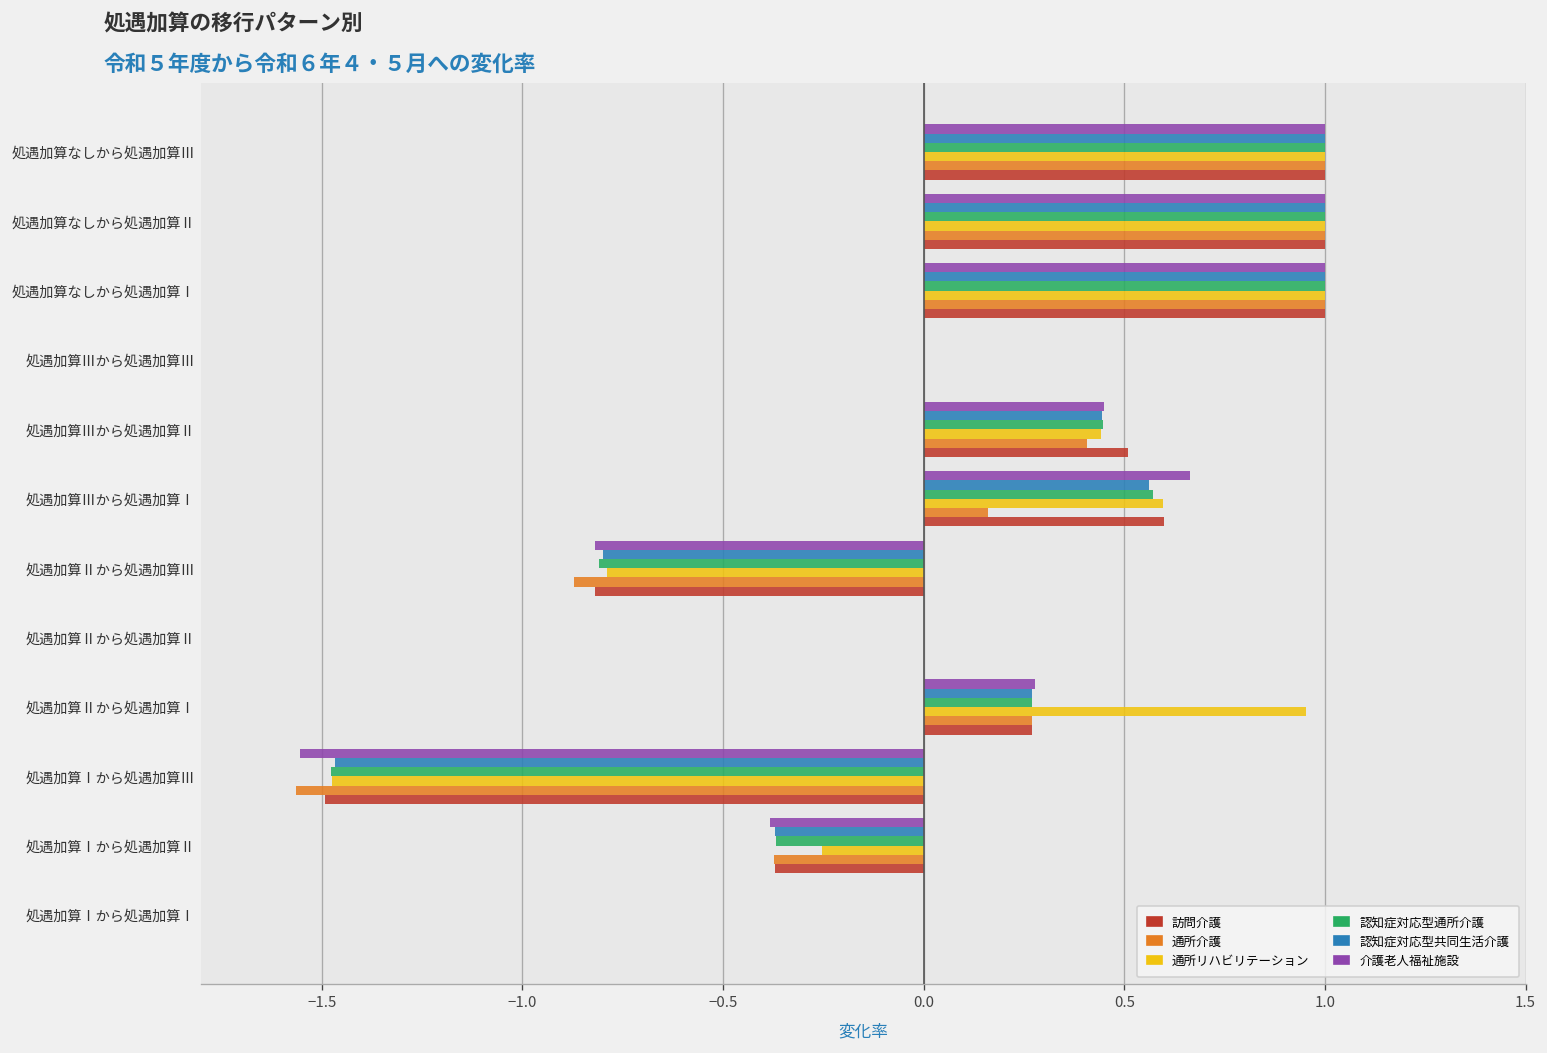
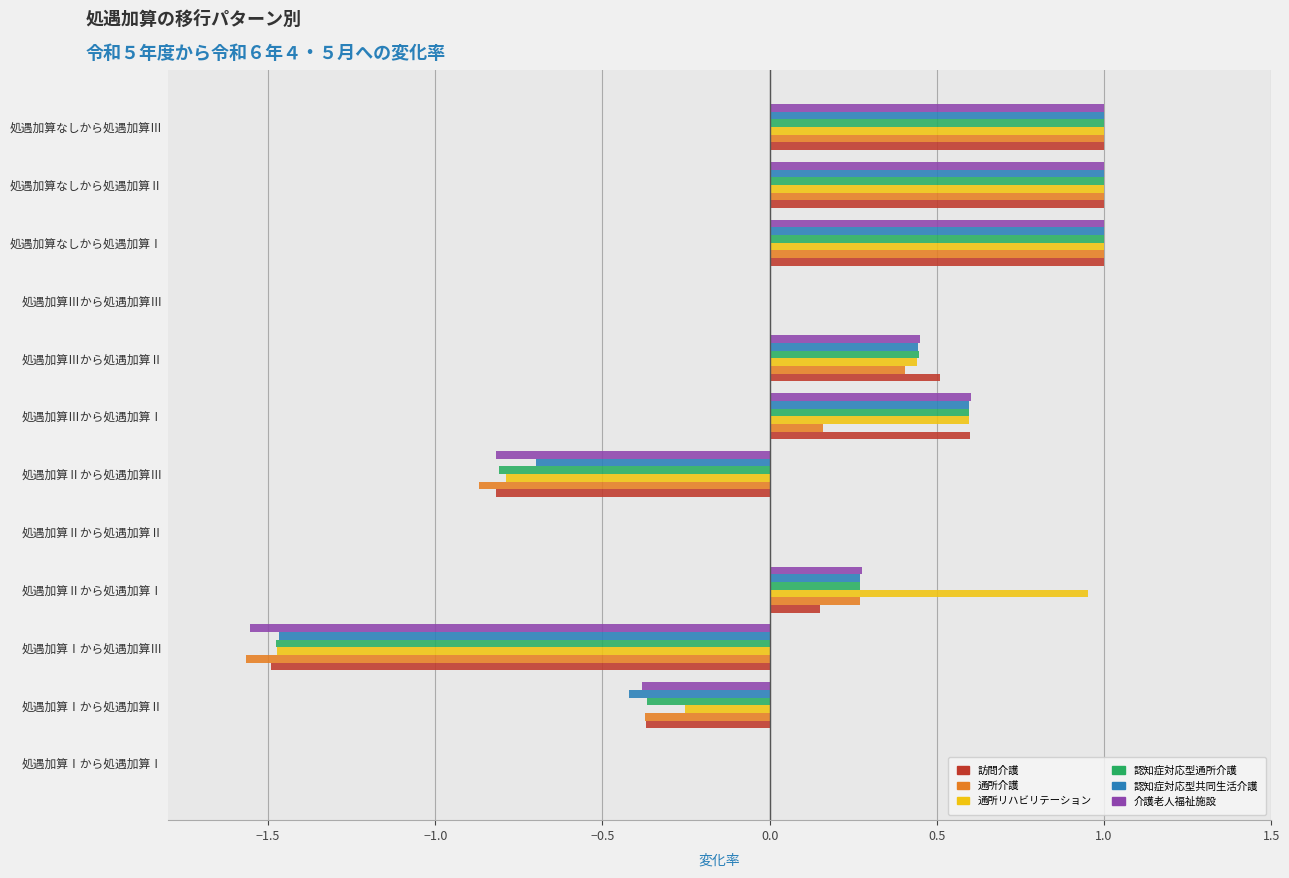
  {
    "訪問介護": {
      "処遇加算なしから処遇加算Ⅲ": 1.00,
      "処遇加算なしから処遇加算Ⅱ": 1.00,
      "処遇加算なしから処遇加算Ⅰ": 1.00,
      "処遇加算Ⅲから処遇加算Ⅲ": 0.00,
      "処遇加算Ⅲから処遇加算Ⅱ": 0.51,
      "処遇加算Ⅲから処遇加算Ⅰ": 0.60,
      "処遇加算Ⅱから処遇加算Ⅲ": -0.82,
      "処遇加算Ⅱから処遇加算Ⅱ": 0.00,
-     "処遇加算Ⅱから処遇加算Ⅰ": 0.27,
+     "処遇加算Ⅱから処遇加算Ⅰ": 0.15,
      "処遇加算Ⅰから処遇加算Ⅲ": -1.49,
      "処遇加算Ⅰから処遇加算Ⅱ": -0.37,
      "処遇加算Ⅰから処遇加算Ⅰ": 0.00
    },
    "通所介護": {
      "処遇加算なしから処遇加算Ⅲ": 1.00,
      "処遇加算なしから処遇加算Ⅱ": 1.00,
      "処遇加算なしから処遇加算Ⅰ": 1.00,
      "処遇加算Ⅲから処遇加算Ⅲ": 0.00,
      "処遇加算Ⅲから処遇加算Ⅱ": 0.41,
      "処遇加算Ⅲから処遇加算Ⅰ": 0.16,
      "処遇加算Ⅱから処遇加算Ⅲ": -0.87,
      "処遇加算Ⅱから処遇加算Ⅱ": 0.00,
      "処遇加算Ⅱから処遇加算Ⅰ": 0.27,
      "処遇加算Ⅰから処遇加算Ⅲ": -1.57,
      "処遇加算Ⅰから処遇加算Ⅱ": -0.37,
      "処遇加算Ⅰから処遇加算Ⅰ": 0.00
    },
    "通所リハビリテーション": {
      "処遇加算なしから処遇加算Ⅲ": 1.00,
      "処遇加算なしから処遇加算Ⅱ": 1.00,
      "処遇加算なしから処遇加算Ⅰ": 1.00,
      "処遇加算Ⅲから処遇加算Ⅲ": 0.00,
      "処遇加算Ⅲから処遇加算Ⅱ": 0.44,
      "処遇加算Ⅲから処遇加算Ⅰ": 0.60,
      "処遇加算Ⅱから処遇加算Ⅲ": -0.79,
      "処遇加算Ⅱから処遇加算Ⅱ": 0.00,
      "処遇加算Ⅱから処遇加算Ⅰ": 0.95,
      "処遇加算Ⅰから処遇加算Ⅲ": -1.47,
      "処遇加算Ⅰから処遇加算Ⅱ": -0.25,
      "処遇加算Ⅰから処遇加算Ⅰ": 0.00
    },
    "認知症対応型通所介護": {
      "処遇加算なしから処遇加算Ⅲ": 1.00,
      "処遇加算なしから処遇加算Ⅱ": 1.00,
      "処遇加算なしから処遇加算Ⅰ": 1.00,
      "処遇加算Ⅲから処遇加算Ⅲ": 0.00,
      "処遇加算Ⅲから処遇加算Ⅱ": 0.45,
-     "処遇加算Ⅲから処遇加算Ⅰ": 0.57,
+     "処遇加算Ⅲから処遇加算Ⅰ": 0.60,
      "処遇加算Ⅱから処遇加算Ⅲ": -0.81,
      "処遇加算Ⅱから処遇加算Ⅱ": 0.00,
      "処遇加算Ⅱから処遇加算Ⅰ": 0.27,
      "処遇加算Ⅰから処遇加算Ⅲ": -1.48,
      "処遇加算Ⅰから処遇加算Ⅱ": -0.37,
      "処遇加算Ⅰから処遇加算Ⅰ": 0.00
    },
    "認知症対応型共同生活介護": {
      "処遇加算なしから処遇加算Ⅲ": 1.00,
      "処遇加算なしから処遇加算Ⅱ": 1.00,
      "処遇加算なしから処遇加算Ⅰ": 1.00,
      "処遇加算Ⅲから処遇加算Ⅲ": 0.00,
      "処遇加算Ⅲから処遇加算Ⅱ": 0.44,
-     "処遇加算Ⅲから処遇加算Ⅰ": 0.56,
-     "処遇加算Ⅱから処遇加算Ⅲ": -0.8,
+     "処遇加算Ⅲから処遇加算Ⅰ": 0.60,
+     "処遇加算Ⅱから処遇加算Ⅲ": -0.7,
      "処遇加算Ⅱから処遇加算Ⅱ": 0.00,
      "処遇加算Ⅱから処遇加算Ⅰ": 0.27,
      "処遇加算Ⅰから処遇加算Ⅲ": -1.47,
-     "処遇加算Ⅰから処遇加算Ⅱ": -0.37,
+     "処遇加算Ⅰから処遇加算Ⅱ": -0.42,
      "処遇加算Ⅰから処遇加算Ⅰ": 0.00
    },
    "介護老人福祉施設": {
      "処遇加算なしから処遇加算Ⅲ": 1.00,
      "処遇加算なしから処遇加算Ⅱ": 1.00,
      "処遇加算なしから処遇加算Ⅰ": 1.00,
      "処遇加算Ⅲから処遇加算Ⅲ": 0.00,
      "処遇加算Ⅲから処遇加算Ⅱ": 0.45,
-     "処遇加算Ⅲから処遇加算Ⅰ": 0.66,
+     "処遇加算Ⅲから処遇加算Ⅰ": 0.60,
      "処遇加算Ⅱから処遇加算Ⅲ": -0.82,
      "処遇加算Ⅱから処遇加算Ⅱ": 0.00,
      "処遇加算Ⅱから処遇加算Ⅰ": 0.28,
      "処遇加算Ⅰから処遇加算Ⅲ": -1.55,
      "処遇加算Ⅰから処遇加算Ⅱ": -0.38,
      "処遇加算Ⅰから処遇加算Ⅰ": 0.00
    }
  }
